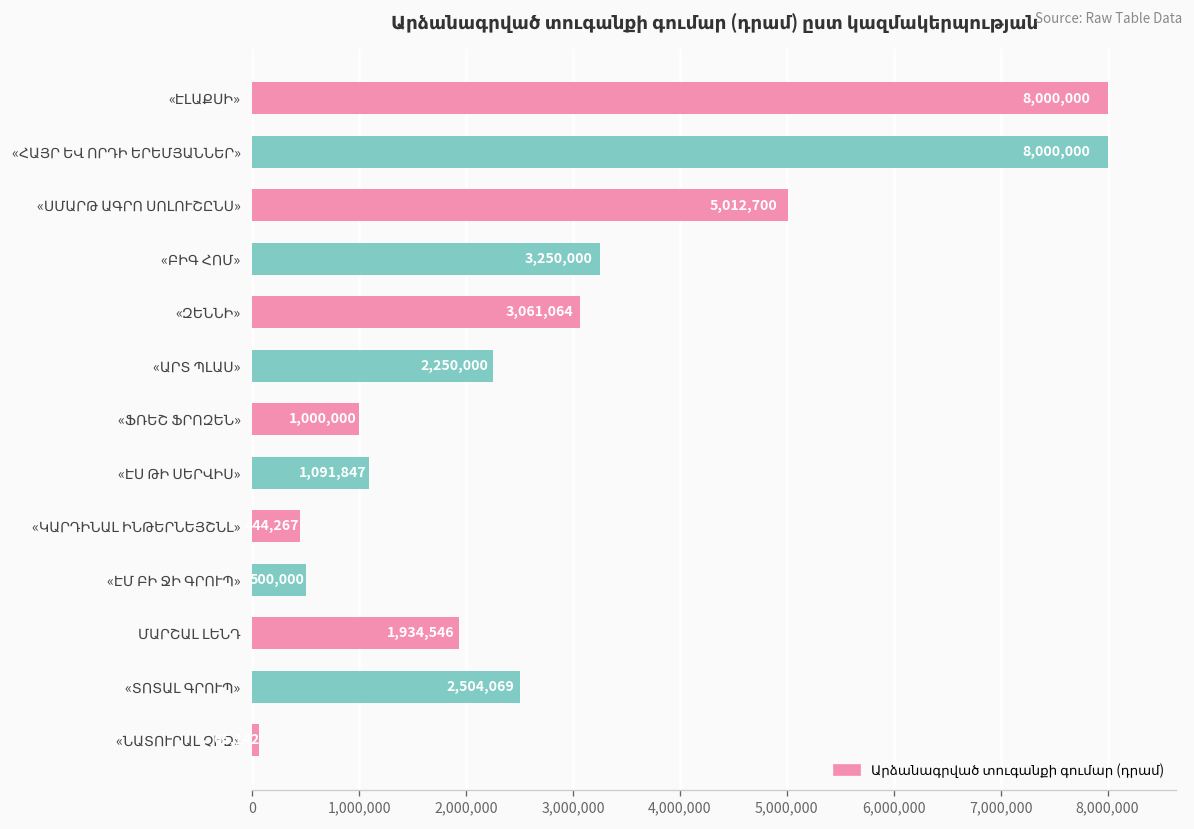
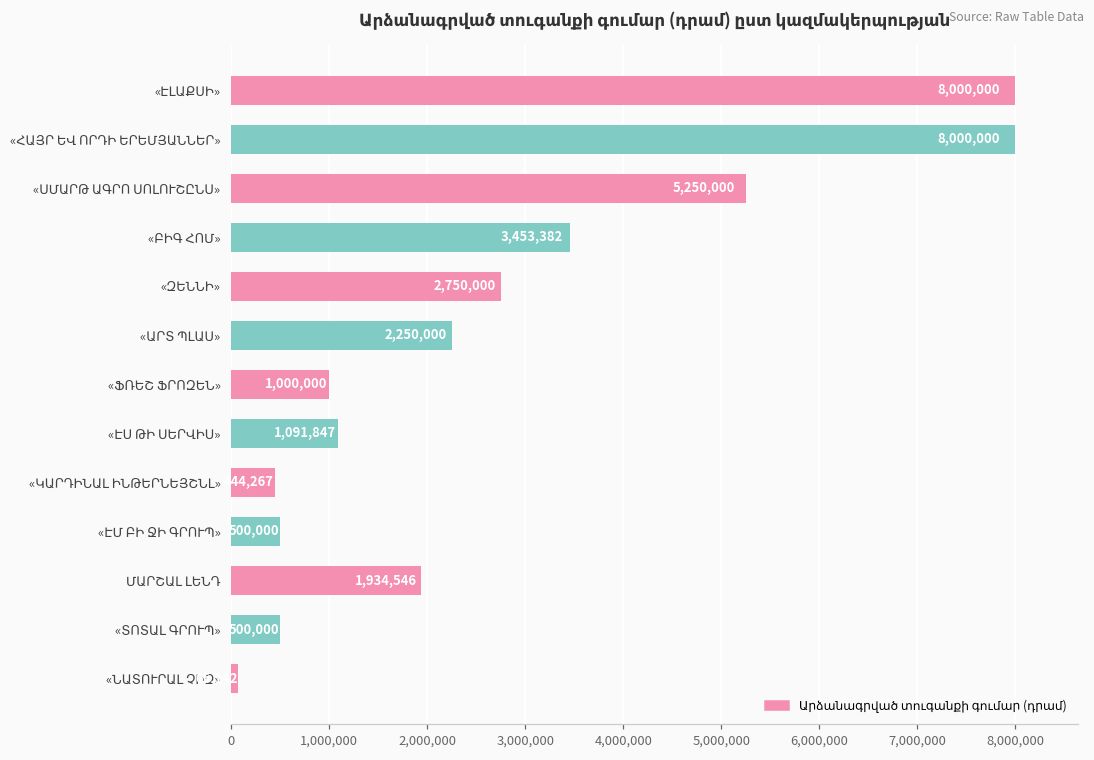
  {
    "«ԷԼԱՔՍԻ»": "8,000,000",
    "«ՀԱՅՐ ԵՎ ՈՐԴԻ ԵՐԵՄՅԱՆՆԵՐ»": "8,000,000",
-   "«ՍՄԱՐԹ ԱԳՐՈ ՍՈԼՈՒՇԸՆՍ»": "5,012,700",
-   "«ԲԻԳ ՀՈՄ»": "3,250,000",
-   "«ԶԵՆՆԻ»": "3,061,064",
+   "«ՍՄԱՐԹ ԱԳՐՈ ՍՈԼՈՒՇԸՆՍ»": "5,250,000",
+   "«ԲԻԳ ՀՈՄ»": "3,453,382",
+   "«ԶԵՆՆԻ»": "2,750,000",
    "«ԱՐՏ ՊԼԱՍ»": "2,250,000",
    "«ՖՌԵՇ ՖՐՈԶԵՆ»": "1,000,000",
    "«ԷՍ ԹԻ ՍԵՐՎԻՍ»": "1,091,847",
    "«ԿԱՐԴԻՆԱԼ ԻՆԹԵՐՆԵՅՇՆԼ»": "444,267",
    "«ԷՄ ԲԻ ՋԻ ԳՐՈՒՊ»": "500,000",
    "ՄԱՐՇԱԼ ԼԵՆԴ": "1,934,546",
-   "«ՏՈՏԱԼ ԳՐՈՒՊ»": "2,504,069"
+   "«ՏՈՏԱԼ ԳՐՈՒՊ»": "500,000"
  }
